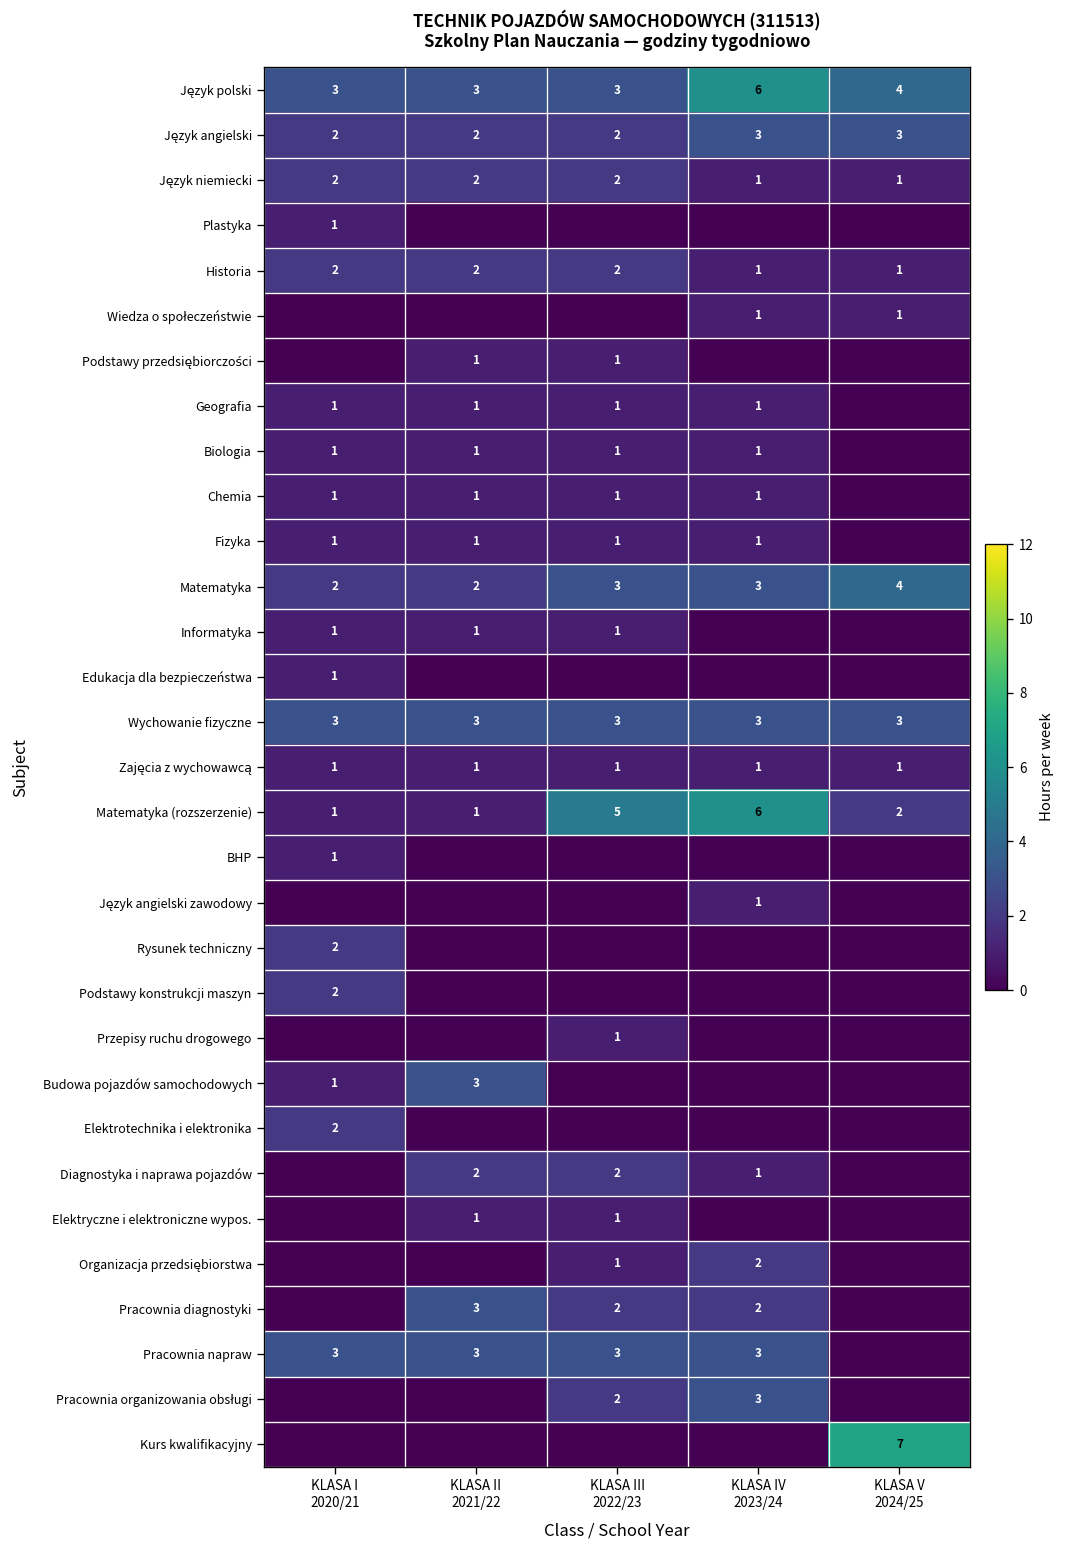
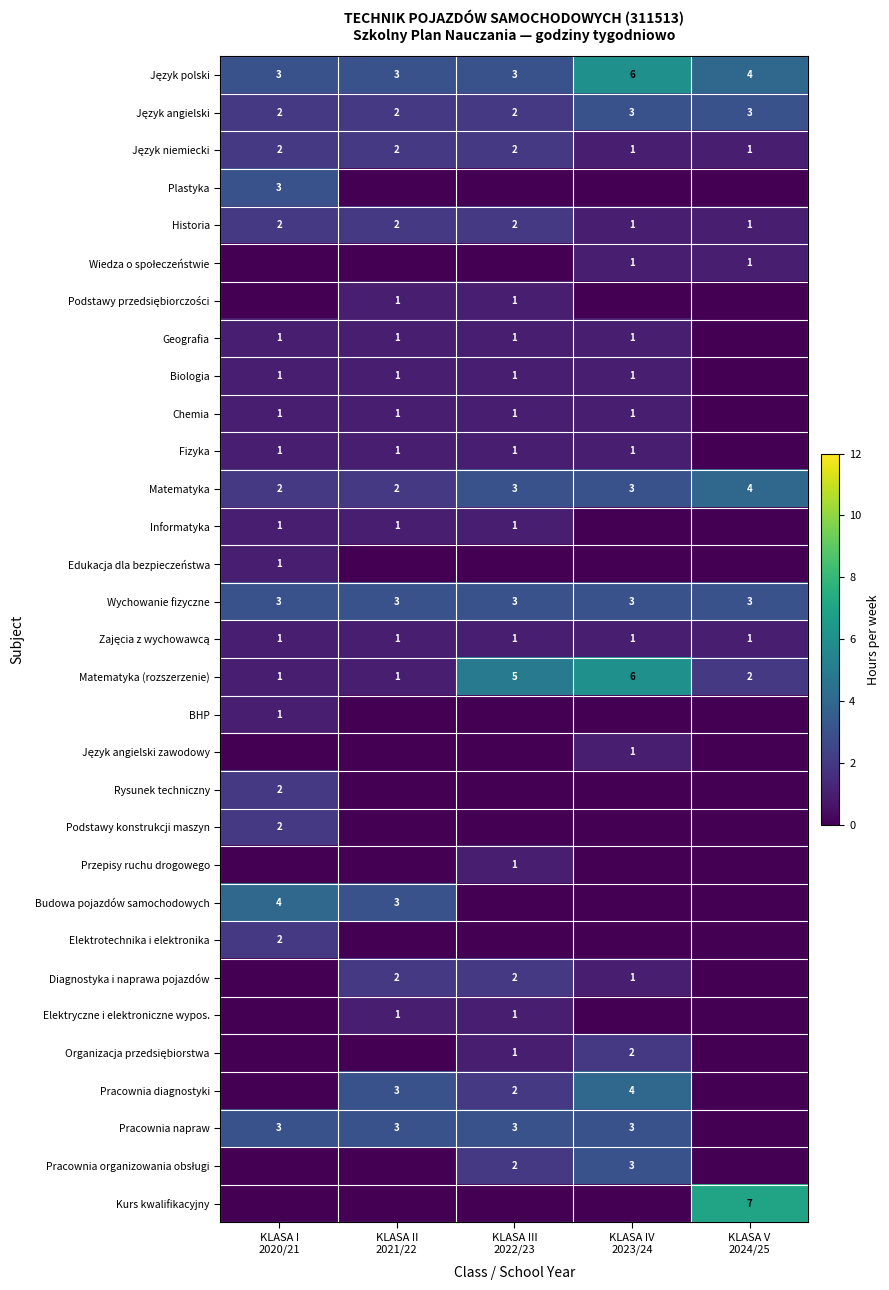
  {
    "Język polski": {
      "KLASA I 2020/21": 3,
      "KLASA II 2021/22": 3,
      "KLASA III 2022/23": 3,
      "KLASA IV 2023/24": 6,
      "KLASA V 2024/25": 4
    },
    "Język angielski": {
      "KLASA I 2020/21": 2,
      "KLASA II 2021/22": 2,
      "KLASA III 2022/23": 2,
      "KLASA IV 2023/24": 3,
      "KLASA V 2024/25": 3
    },
    "Język niemiecki": {
      "KLASA I 2020/21": 2,
      "KLASA II 2021/22": 2,
      "KLASA III 2022/23": 2,
      "KLASA IV 2023/24": 1,
      "KLASA V 2024/25": 1
    },
    "Plastyka": {
-     "KLASA I 2020/21": 1
+     "KLASA I 2020/21": 3
    },
    "Historia": {
      "KLASA I 2020/21": 2,
      "KLASA II 2021/22": 2,
      "KLASA III 2022/23": 2,
      "KLASA IV 2023/24": 1,
      "KLASA V 2024/25": 1
    },
    "Wiedza o społeczeństwie": {
      "KLASA IV 2023/24": 1,
      "KLASA V 2024/25": 1
    },
    "Podstawy przedsiębiorczości": {
      "KLASA II 2021/22": 1,
      "KLASA III 2022/23": 1
    },
    "Geografia": {
      "KLASA I 2020/21": 1,
      "KLASA II 2021/22": 1,
      "KLASA III 2022/23": 1,
      "KLASA IV 2023/24": 1
    },
    "Biologia": {
      "KLASA I 2020/21": 1,
      "KLASA II 2021/22": 1,
      "KLASA III 2022/23": 1,
      "KLASA IV 2023/24": 1
    },
    "Chemia": {
      "KLASA I 2020/21": 1,
      "KLASA II 2021/22": 1,
      "KLASA III 2022/23": 1,
      "KLASA IV 2023/24": 1
    },
    "Fizyka": {
      "KLASA I 2020/21": 1,
      "KLASA II 2021/22": 1,
      "KLASA III 2022/23": 1,
      "KLASA IV 2023/24": 1
    },
    "Matematyka": {
      "KLASA I 2020/21": 2,
      "KLASA II 2021/22": 2,
      "KLASA III 2022/23": 3,
      "KLASA IV 2023/24": 3,
      "KLASA V 2024/25": 4
    },
    "Informatyka": {
      "KLASA I 2020/21": 1,
      "KLASA II 2021/22": 1,
      "KLASA III 2022/23": 1
    },
    "Edukacja dla bezpieczeństwa": {
      "KLASA I 2020/21": 1
    },
    "Wychowanie fizyczne": {
      "KLASA I 2020/21": 3,
      "KLASA II 2021/22": 3,
      "KLASA III 2022/23": 3,
      "KLASA IV 2023/24": 3,
      "KLASA V 2024/25": 3
    },
    "Zajęcia z wychowawcą": {
      "KLASA I 2020/21": 1,
      "KLASA II 2021/22": 1,
      "KLASA III 2022/23": 1,
      "KLASA IV 2023/24": 1,
      "KLASA V 2024/25": 1
    },
    "Matematyka (rozszerzenie)": {
      "KLASA I 2020/21": 1,
      "KLASA II 2021/22": 1,
      "KLASA III 2022/23": 5,
      "KLASA IV 2023/24": 6,
      "KLASA V 2024/25": 2
    },
    "BHP": {
      "KLASA I 2020/21": 1
    },
    "Język angielski zawodowy": {
      "KLASA IV 2023/24": 1
    },
    "Rysunek techniczny": {
      "KLASA I 2020/21": 2
    },
    "Podstawy konstrukcji maszyn": {
      "KLASA I 2020/21": 2
    },
    "Przepisy ruchu drogowego": {
      "KLASA III 2022/23": 1
    },
    "Budowa pojazdów samochodowych": {
-     "KLASA I 2020/21": 1,
+     "KLASA I 2020/21": 4,
      "KLASA II 2021/22": 3
    },
    "Elektrotechnika i elektronika": {
      "KLASA I 2020/21": 2
    },
    "Diagnostyka i naprawa pojazdów": {
      "KLASA II 2021/22": 2,
      "KLASA III 2022/23": 2,
      "KLASA IV 2023/24": 1
    },
    "Elektryczne i elektroniczne wypos.": {
      "KLASA II 2021/22": 1,
      "KLASA III 2022/23": 1
    },
    "Organizacja przedsiębiorstwa": {
      "KLASA III 2022/23": 1,
      "KLASA IV 2023/24": 2
    },
    "Pracownia diagnostyki": {
      "KLASA II 2021/22": 3,
      "KLASA III 2022/23": 2,
-     "KLASA IV 2023/24": 2
+     "KLASA IV 2023/24": 4
    },
    "Pracownia napraw": {
      "KLASA I 2020/21": 3,
      "KLASA II 2021/22": 3,
      "KLASA III 2022/23": 3,
      "KLASA IV 2023/24": 3
    },
    "Pracownia organizowania obsługi": {
      "KLASA III 2022/23": 2,
      "KLASA IV 2023/24": 3
    },
    "Kurs kwalifikacyjny": {
      "KLASA V 2024/25": 7
    }
  }
